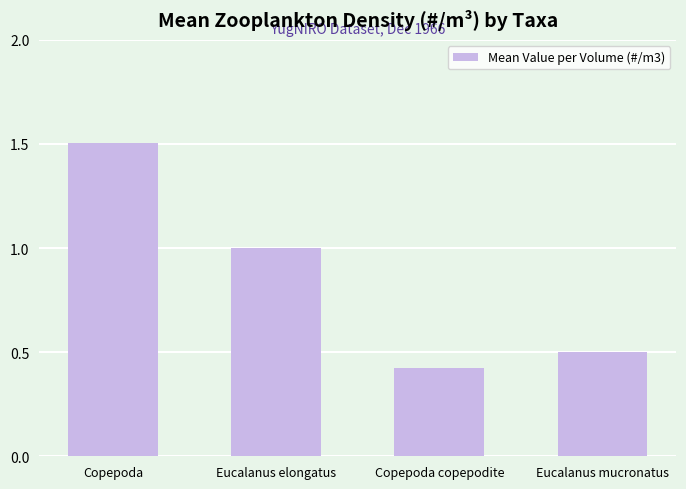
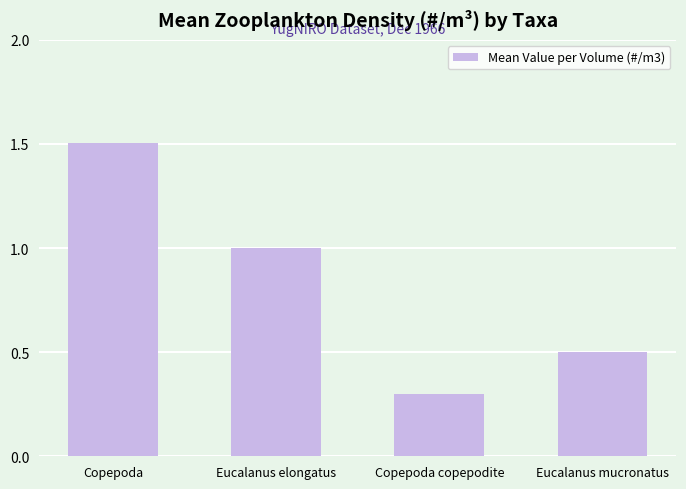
  {
    "Copepoda": 1.51,
    "Eucalanus elongatus": 1.00,
-   "Copepoda copepodite": 0.42,
+   "Copepoda copepodite": 0.30,
    "Eucalanus mucronatus": 0.50
  }
